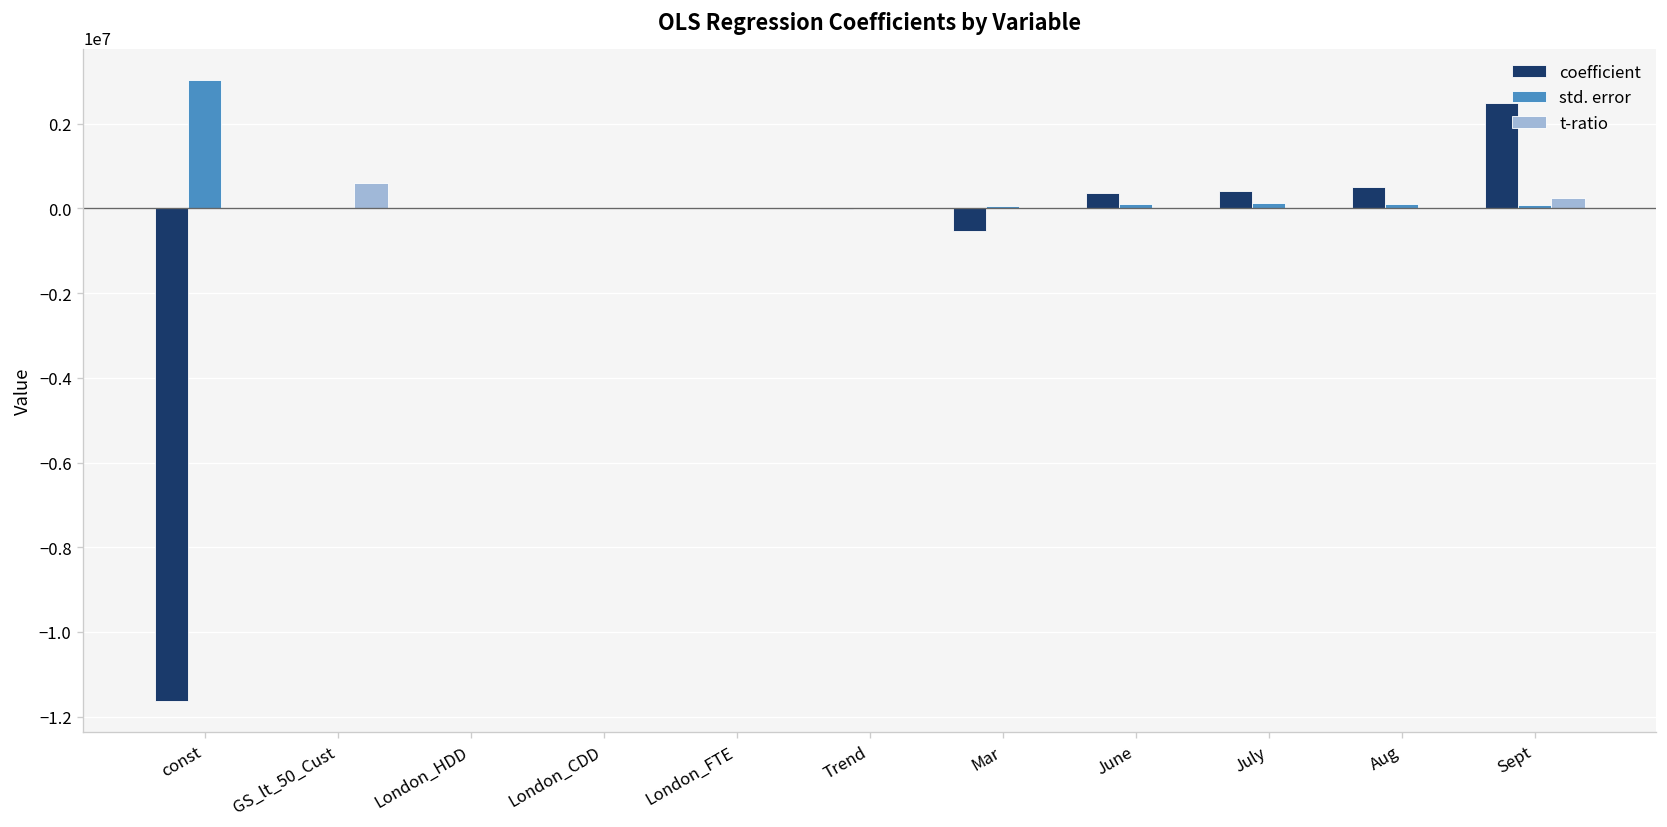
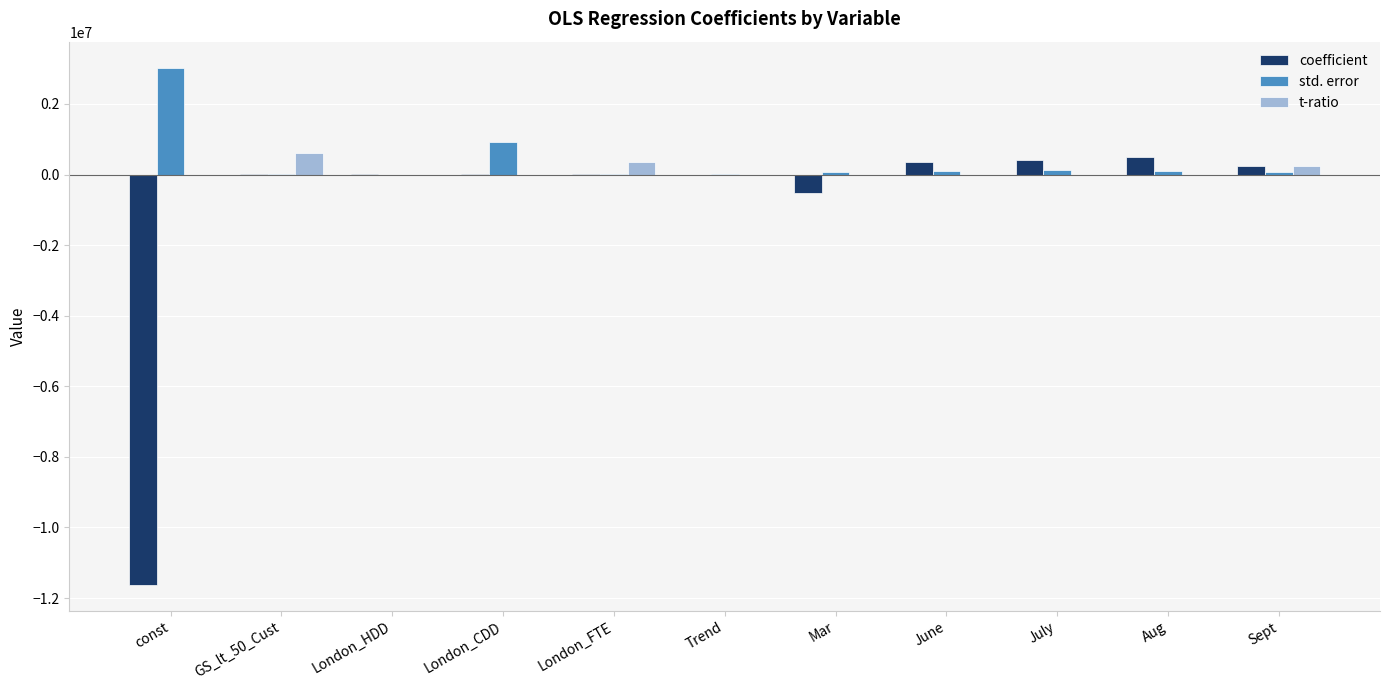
  {
    "coefficient": {
      "const": -11600000,
      "Mar": -500000,
      "June": 400000,
      "July": 400000,
      "Aug": 500000,
-     "Sept": 2500000
+     "Sept": 200000
    },
    "std. error": {
      "const": 3000000,
-     "London_CDD": 0,
+     "London_CDD": 900000,
      "June": 100000,
      "July": 100000,
      "Aug": 100000,
      "Sept": 100000
    },
    "t-ratio": {
      "GS_lt_50_Cust": 600000,
-     "London_FTE": 0,
+     "London_FTE": 300000,
      "Sept": 200000
    }
  }
